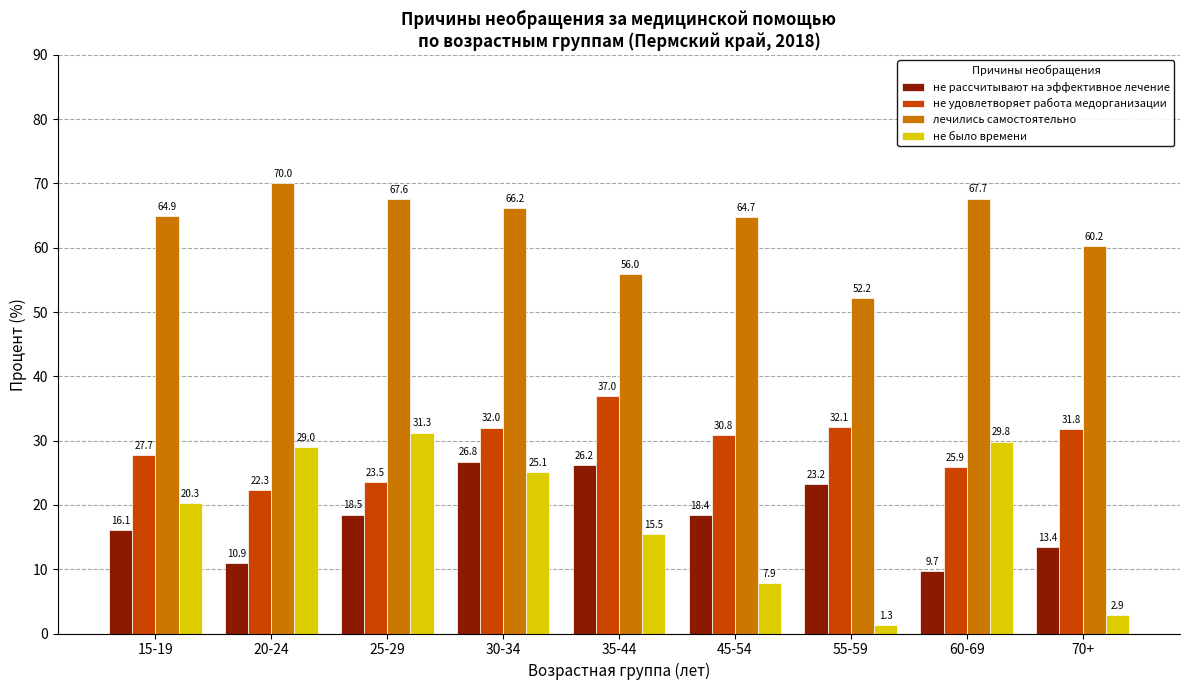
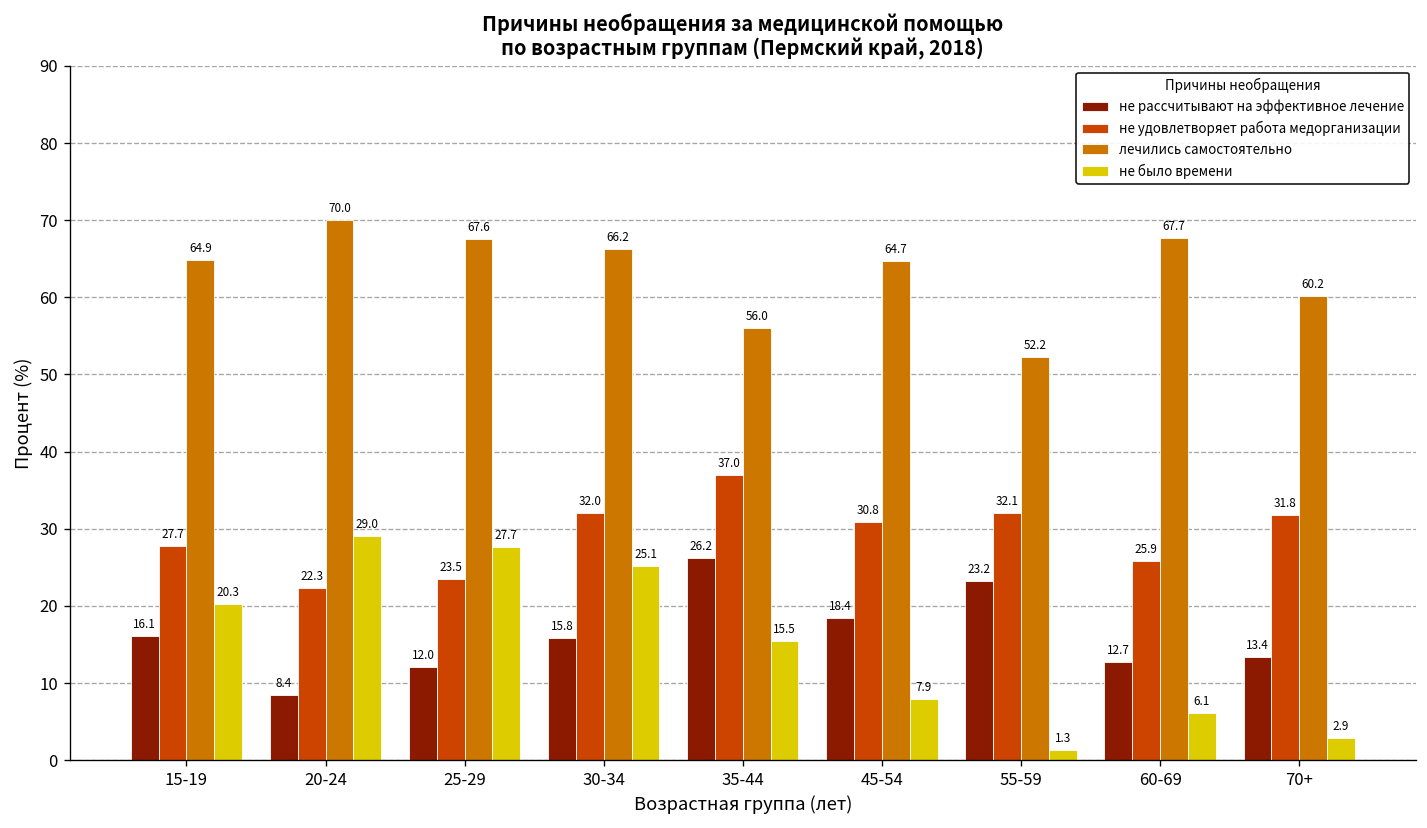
  {
    "не рассчитывают на эффективное лечение": {
      "15-19": 16.1,
-     "20-24": 10.9,
-     "25-29": 18.5,
-     "30-34": 26.8,
+     "20-24": 8.4,
+     "25-29": 12.0,
+     "30-34": 15.8,
      "35-44": 26.2,
      "45-54": 18.4,
      "55-59": 23.2,
-     "60-69": 9.7,
+     "60-69": 12.7,
      "70+": 13.4
    },
    "не было времени": {
      "15-19": 20.3,
      "20-24": 29.0,
-     "25-29": 31.3,
+     "25-29": 27.7,
      "30-34": 25.1,
      "35-44": 15.5,
      "45-54": 7.9,
      "55-59": 1.3,
-     "60-69": 29.8,
+     "60-69": 6.1,
      "70+": 2.9
    }
  }
